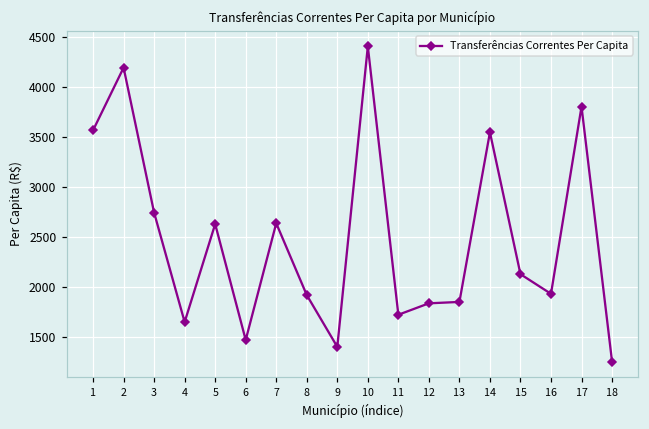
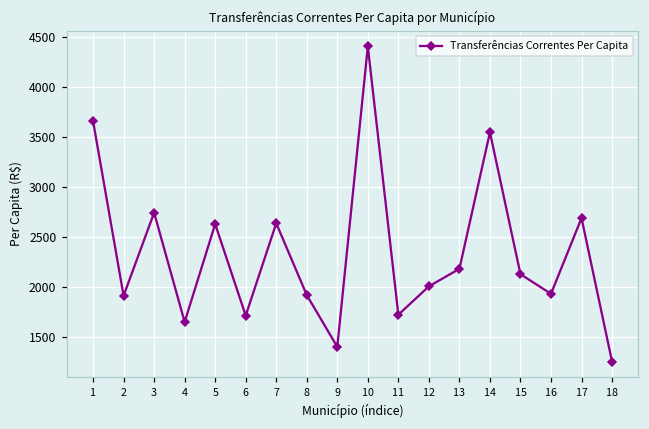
  {
-   "1": 3600,
-   "2": 4200,
+   "1": 3700,
+   "2": 1900,
    "3": 2700,
    "4": 1700,
    "5": 2600,
-   "6": 1500,
+   "6": 1700,
    "7": 2600,
    "8": 1900,
    "9": 1400,
    "10": 4400,
    "11": 1700,
-   "12": 1800,
-   "13": 1900,
+   "12": 2000,
+   "13": 2200,
    "14": 3500,
    "15": 2100,
    "16": 1900,
-   "17": 3800,
+   "17": 2700,
    "18": 1300
  }
